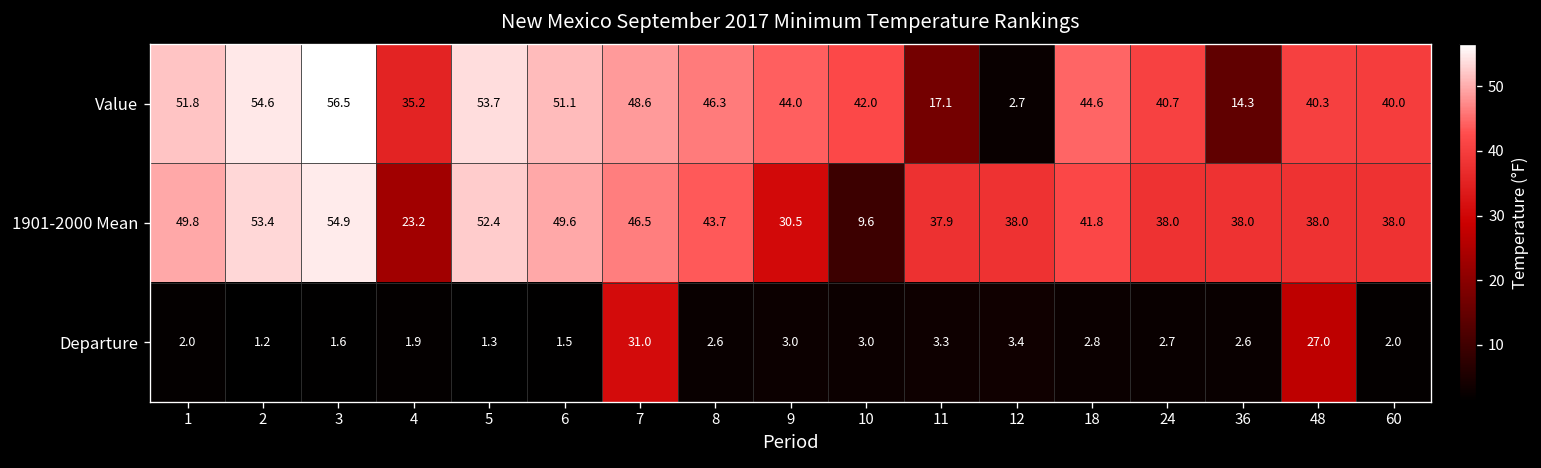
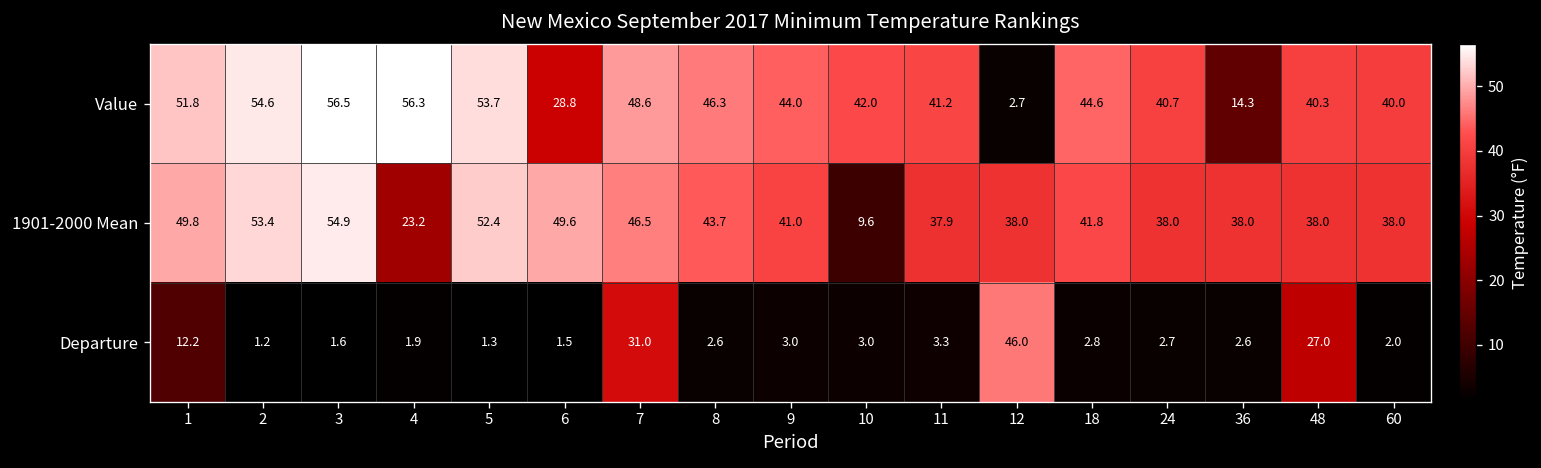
  {
    "Value": {
      "1": 51.8,
      "2": 54.6,
      "3": 56.5,
-     "4": 35.2,
+     "4": 56.3,
      "5": 53.7,
-     "6": 51.1,
+     "6": 28.8,
      "7": 48.6,
      "8": 46.3,
      "9": 44.0,
      "10": 42.0,
-     "11": 17.1,
+     "11": 41.2,
      "12": 2.7,
      "18": 44.6,
      "24": 40.7,
      "36": 14.3,
      "48": 40.3,
      "60": 40.0
    },
    "1901-2000 Mean": {
      "1": 49.8,
      "2": 53.4,
      "3": 54.9,
      "4": 23.2,
      "5": 52.4,
      "6": 49.6,
      "7": 46.5,
      "8": 43.7,
-     "9": 30.5,
+     "9": 41.0,
      "10": 9.6,
      "11": 37.9,
      "12": 38.0,
      "18": 41.8,
      "24": 38.0,
      "36": 38.0,
      "48": 38.0,
      "60": 38.0
    },
    "Departure": {
-     "1": 2.0,
+     "1": 12.2,
      "2": 1.2,
      "3": 1.6,
      "4": 1.9,
      "5": 1.3,
      "6": 1.5,
      "7": 31.0,
      "8": 2.6,
      "9": 3.0,
      "10": 3.0,
      "11": 3.3,
-     "12": 3.4,
+     "12": 46.0,
      "18": 2.8,
      "24": 2.7,
      "36": 2.6,
      "48": 27.0,
      "60": 2.0
    }
  }
